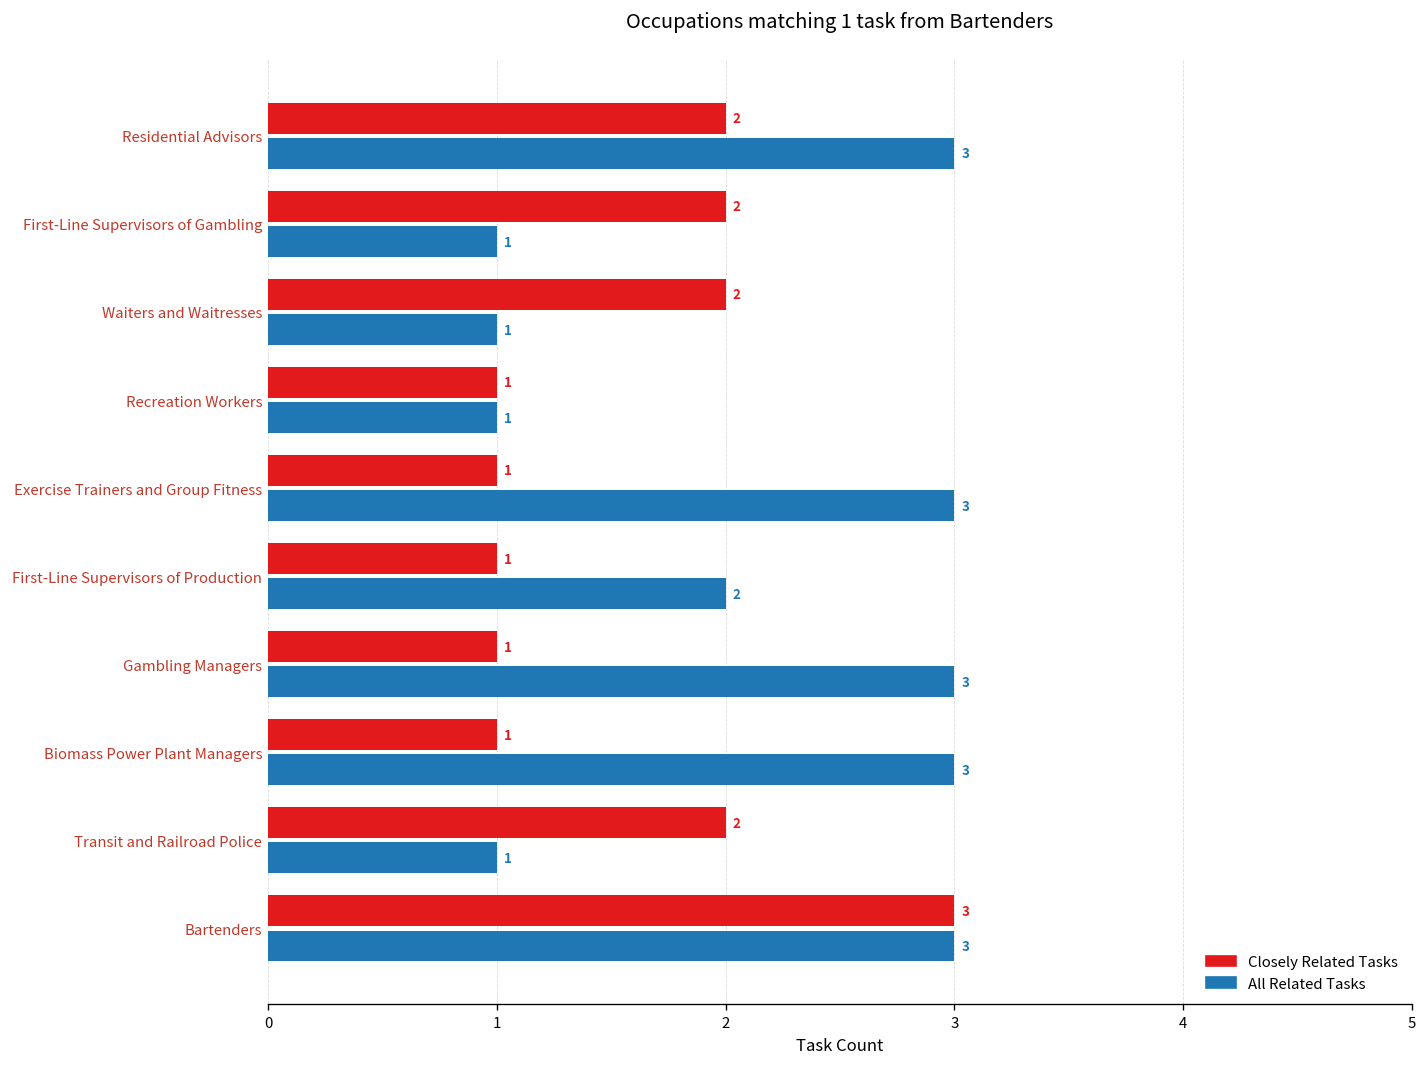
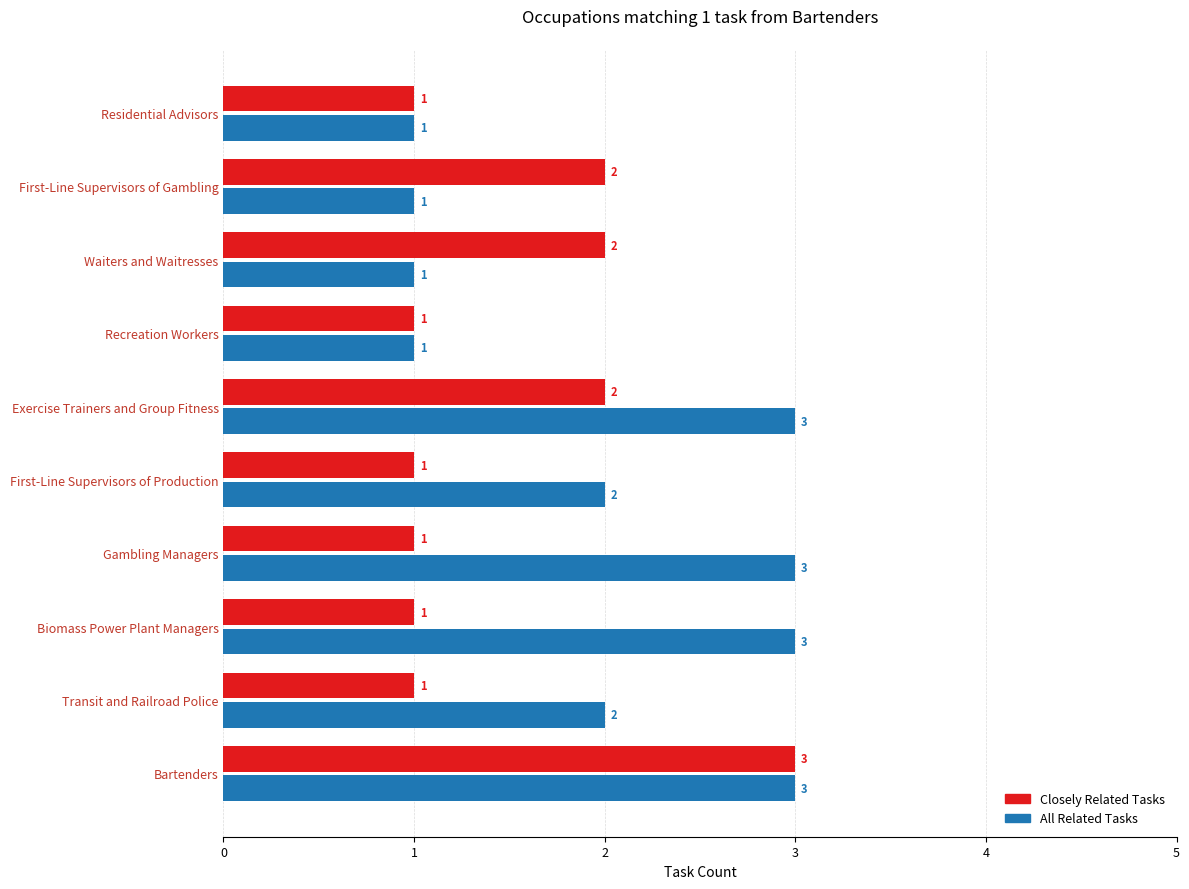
  {
    "Closely Related Tasks": {
-     "Residential Advisors": 2,
+     "Residential Advisors": 1,
      "First-Line Supervisors of Gambling": 2,
      "Waiters and Waitresses": 2,
      "Recreation Workers": 1,
-     "Exercise Trainers and Group Fitness": 1,
+     "Exercise Trainers and Group Fitness": 2,
      "First-Line Supervisors of Production": 1,
      "Gambling Managers": 1,
      "Biomass Power Plant Managers": 1,
-     "Transit and Railroad Police": 2,
+     "Transit and Railroad Police": 1,
      "Bartenders": 3
    },
    "All Related Tasks": {
-     "Residential Advisors": 3,
+     "Residential Advisors": 1,
      "First-Line Supervisors of Gambling": 1,
      "Waiters and Waitresses": 1,
      "Recreation Workers": 1,
      "Exercise Trainers and Group Fitness": 3,
      "First-Line Supervisors of Production": 2,
      "Gambling Managers": 3,
      "Biomass Power Plant Managers": 3,
-     "Transit and Railroad Police": 1,
+     "Transit and Railroad Police": 2,
      "Bartenders": 3
    }
  }
